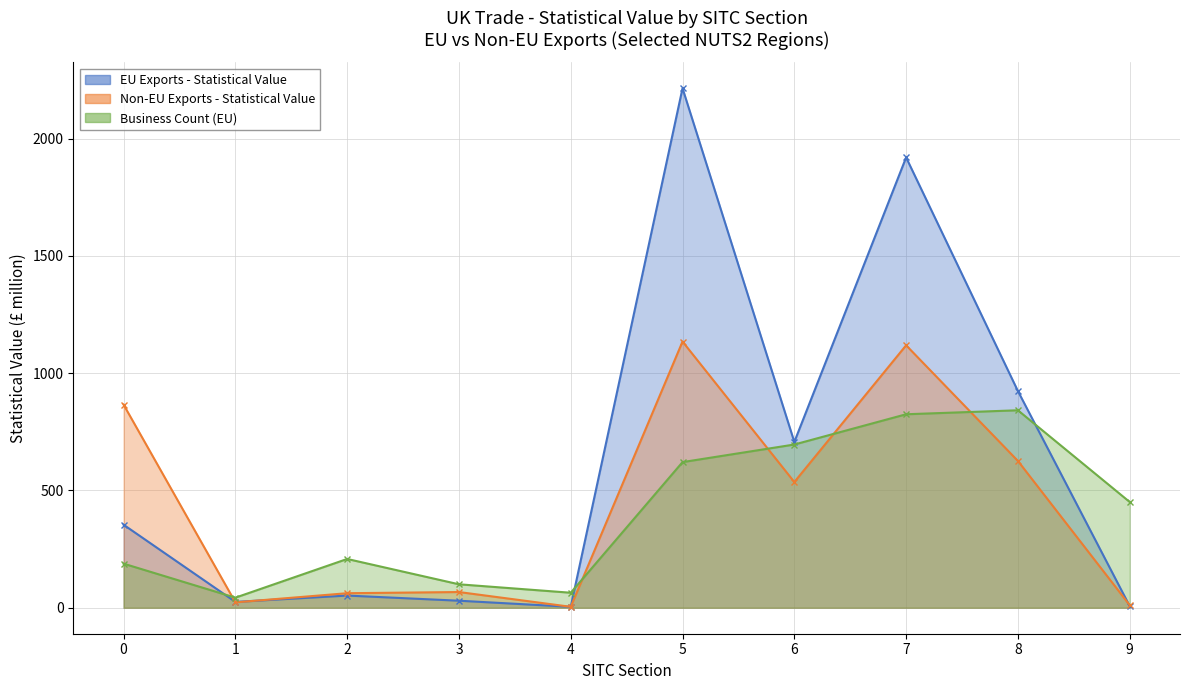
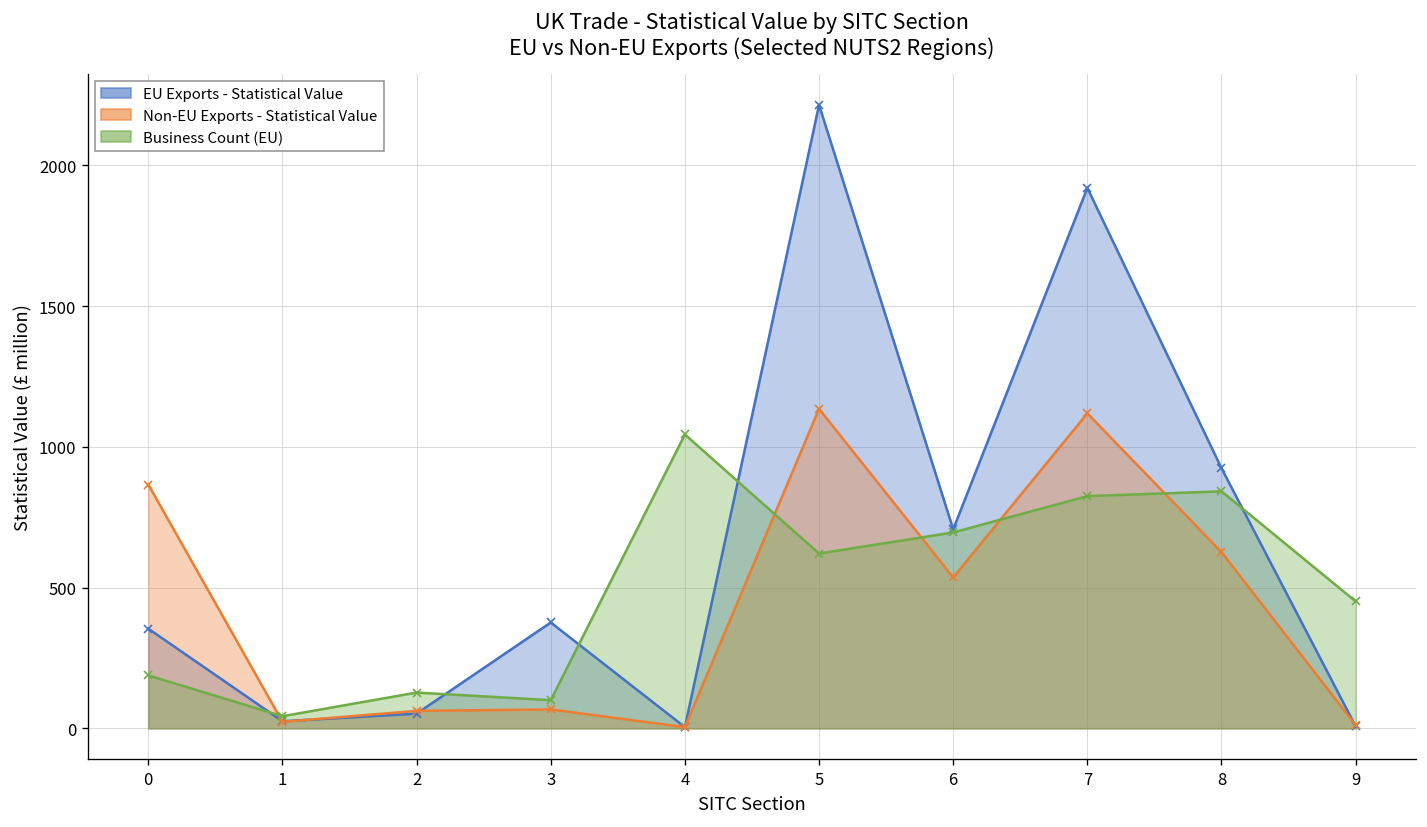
  {
    "EU Exports - Statistical Value": {
      "0": 350,
-     "3": 30,
+     "3": 380,
      "5": 2220,
      "6": 710,
      "7": 1920,
      "8": 920
    },
    "Non-EU Exports - Statistical Value": {
      "0": 870,
      "3": 70,
      "5": 1140,
      "6": 540,
      "7": 1120,
      "8": 630
    },
    "Business Count (EU)": {
      "0": 190,
      "1": 40,
-     "2": 210,
+     "2": 130,
      "3": 100,
-     "4": 60,
+     "4": 1040,
      "5": 620,
      "6": 700,
      "7": 830,
      "8": 840,
      "9": 450
    }
  }
